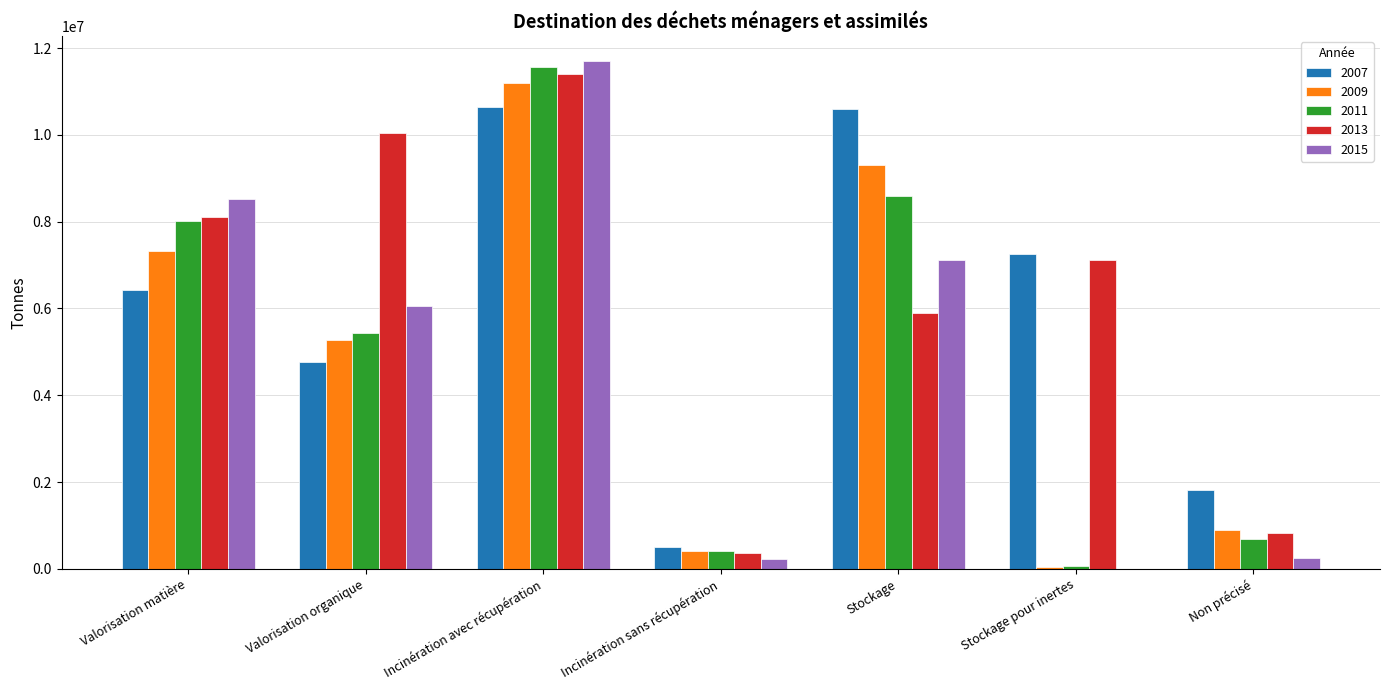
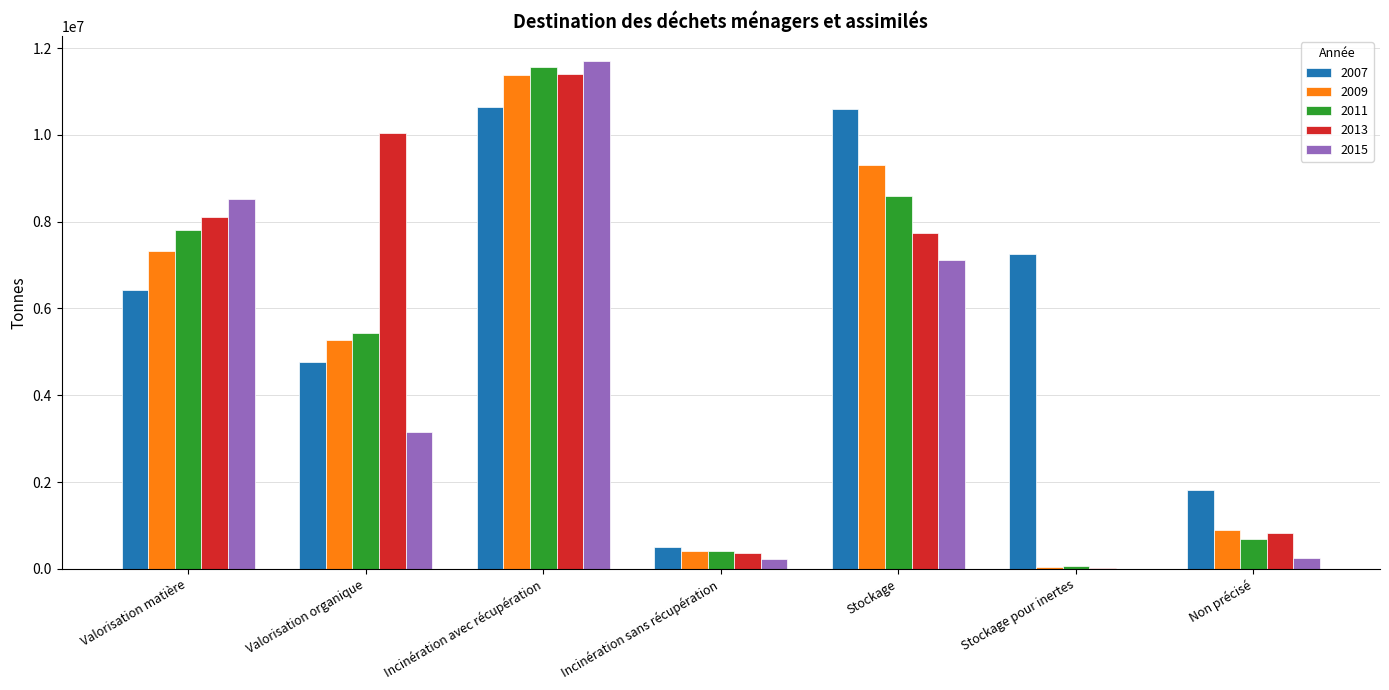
  {
    "2007": {
      "Valorisation matière": 6400000,
      "Valorisation organique": 4800000,
      "Incinération avec récupération": 10600000,
      "Incinération sans récupération": 500000,
      "Stockage": 10600000,
      "Stockage pour inertes": 7300000,
      "Non précisé": 1800000
    },
    "2009": {
      "Valorisation matière": 7300000,
      "Valorisation organique": 5300000,
-     "Incinération avec récupération": 11200000,
+     "Incinération avec récupération": 11400000,
      "Incinération sans récupération": 400000,
      "Stockage": 9300000,
      "Non précisé": 900000
    },
    "2011": {
-     "Valorisation matière": 8000000,
+     "Valorisation matière": 7800000,
      "Valorisation organique": 5400000,
      "Incinération avec récupération": 11600000,
      "Incinération sans récupération": 400000,
      "Stockage": 8600000,
      "Non précisé": 700000
    },
    "2013": {
      "Valorisation matière": 8100000,
      "Valorisation organique": 10000000,
      "Incinération avec récupération": 11400000,
      "Incinération sans récupération": 400000,
-     "Stockage": 5900000,
-     "Stockage pour inertes": 7100000,
+     "Stockage": 7700000,
+     "Stockage pour inertes": 0,
      "Non précisé": 800000
    },
    "2015": {
      "Valorisation matière": 8500000,
-     "Valorisation organique": 6100000,
+     "Valorisation organique": 3200000,
      "Incinération avec récupération": 11700000,
      "Incinération sans récupération": 200000,
      "Stockage": 7100000,
      "Non précisé": 200000
    }
  }
